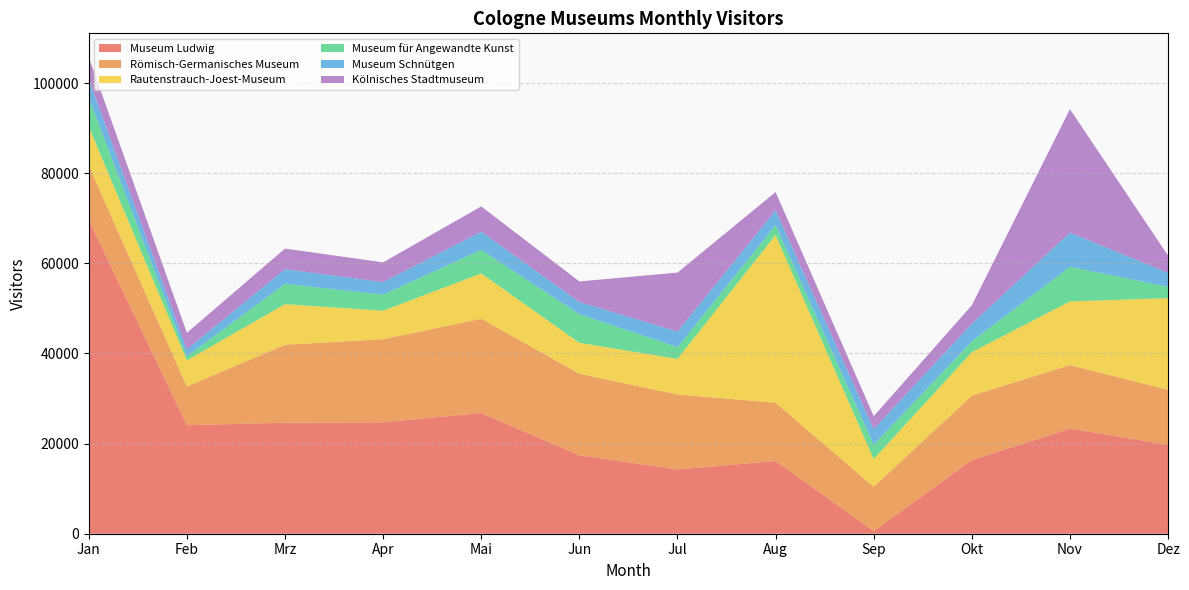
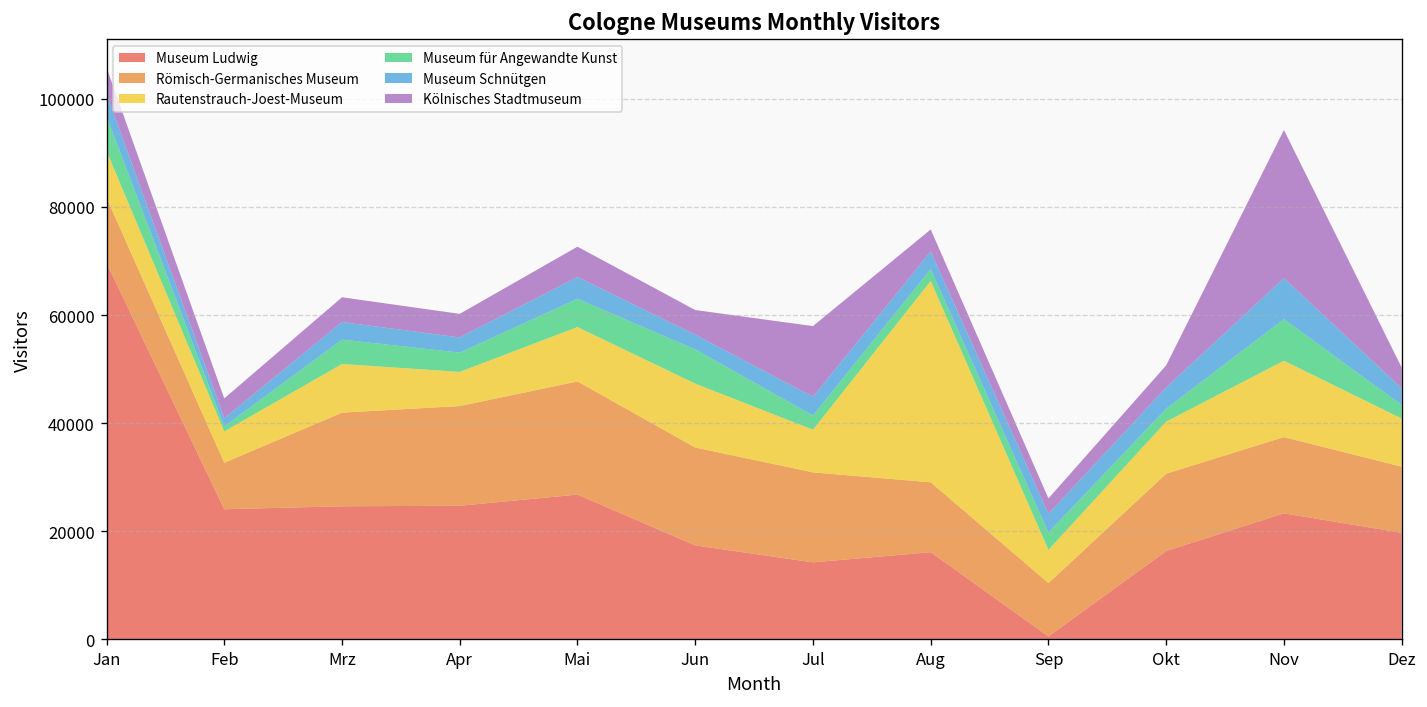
  {
    "Rautenstrauch-Joest-Museum": {
      "Jan": 9000,
      "Feb": 6000,
      "Mrz": 9000,
      "Apr": 6000,
      "Mai": 10000,
-     "Jun": 7000,
+     "Jun": 12000,
      "Jul": 8000,
      "Aug": 37000,
      "Sep": 6000,
      "Okt": 10000,
      "Nov": 14000,
-     "Dez": 20000
+     "Dez": 9000
    },
    "Museum für Angewandte Kunst": {
      "Jan": 6000,
      "Feb": 1000,
      "Mrz": 5000,
      "Apr": 4000,
      "Mai": 5000,
      "Jun": 6000,
      "Jul": 3000,
      "Aug": 2000,
      "Sep": 3000,
      "Okt": 2000,
      "Nov": 8000,
      "Dez": 3000
    },
    "Museum Schnütgen": {
      "Jan": 4000,
      "Feb": 2000,
      "Mrz": 3000,
      "Apr": 3000,
      "Mai": 4000,
      "Jun": 3000,
      "Jul": 3000,
      "Aug": 3000,
      "Sep": 3000,
      "Okt": 4000,
      "Nov": 8000,
      "Dez": 3000
    },
    "Kölnisches Stadtmuseum": {
      "Jan": 5000,
      "Feb": 4000,
      "Mrz": 5000,
      "Apr": 4000,
      "Mai": 6000,
      "Jun": 5000,
      "Jul": 13000,
      "Aug": 4000,
      "Sep": 3000,
      "Okt": 4000,
      "Nov": 27000,
      "Dez": 4000
    }
  }
